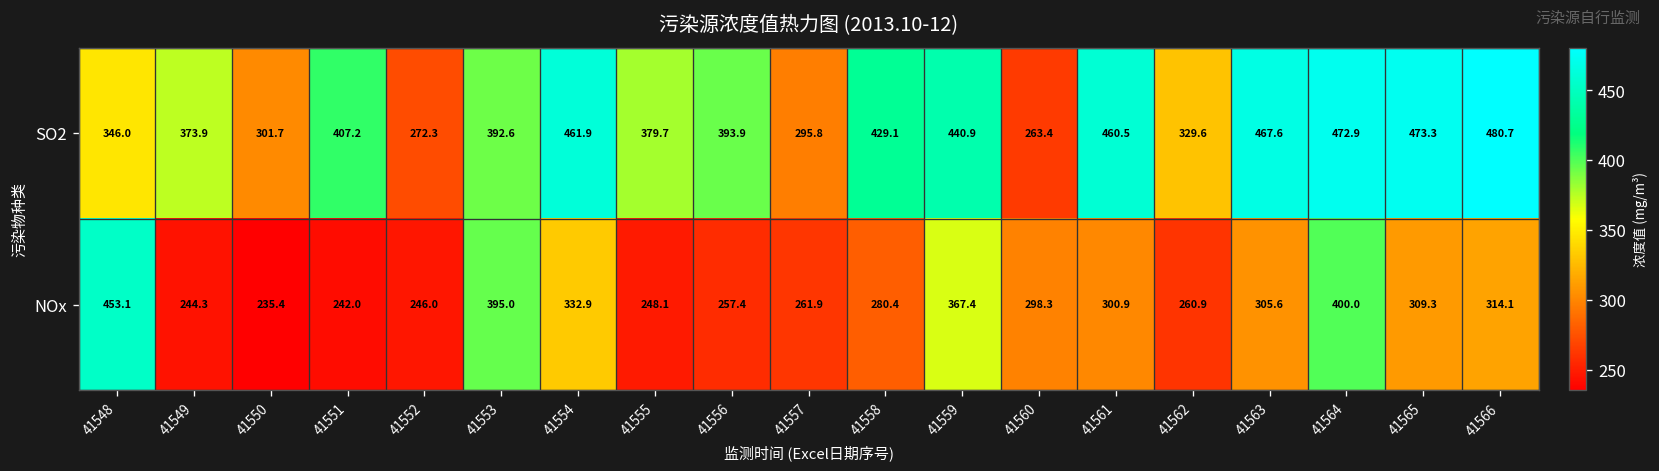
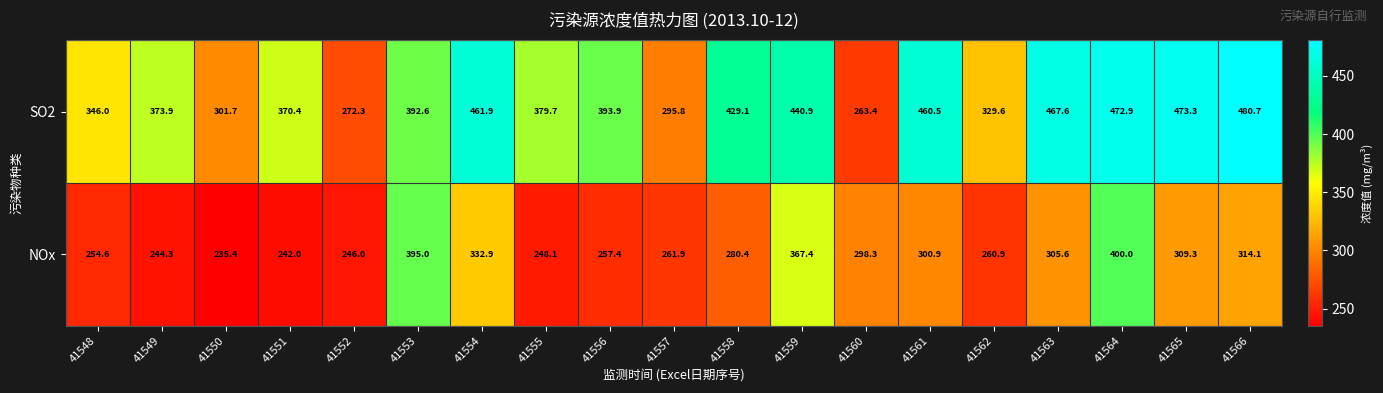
  {
    "SO2": {
      "41548": 346.0,
      "41549": 373.9,
      "41550": 301.7,
-     "41551": 407.2,
+     "41551": 370.4,
      "41552": 272.3,
      "41553": 392.6,
      "41554": 461.9,
      "41555": 379.7,
      "41556": 393.9,
      "41557": 295.8,
      "41558": 429.1,
      "41559": 440.9,
      "41560": 263.4,
      "41561": 460.5,
      "41562": 329.6,
      "41563": 467.6,
      "41564": 472.9,
      "41565": 473.3,
      "41566": 480.7
    },
    "NOx": {
-     "41548": 453.1,
+     "41548": 254.6,
      "41549": 244.3,
      "41550": 235.4,
      "41551": 242.0,
      "41552": 246.0,
      "41553": 395.0,
      "41554": 332.9,
      "41555": 248.1,
      "41556": 257.4,
      "41557": 261.9,
      "41558": 280.4,
      "41559": 367.4,
      "41560": 298.3,
      "41561": 300.9,
      "41562": 260.9,
      "41563": 305.6,
      "41564": 400.0,
      "41565": 309.3,
      "41566": 314.1
    }
  }
